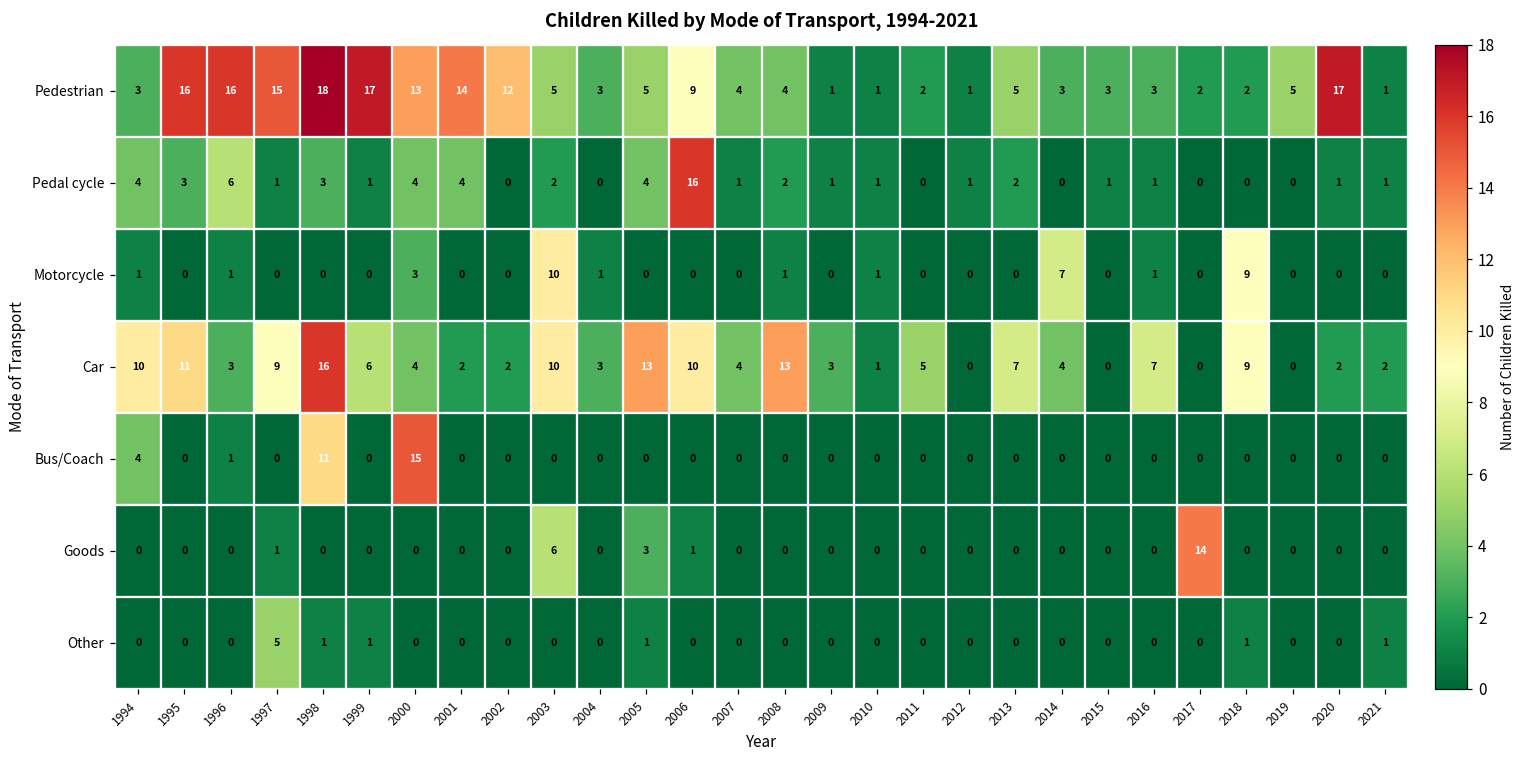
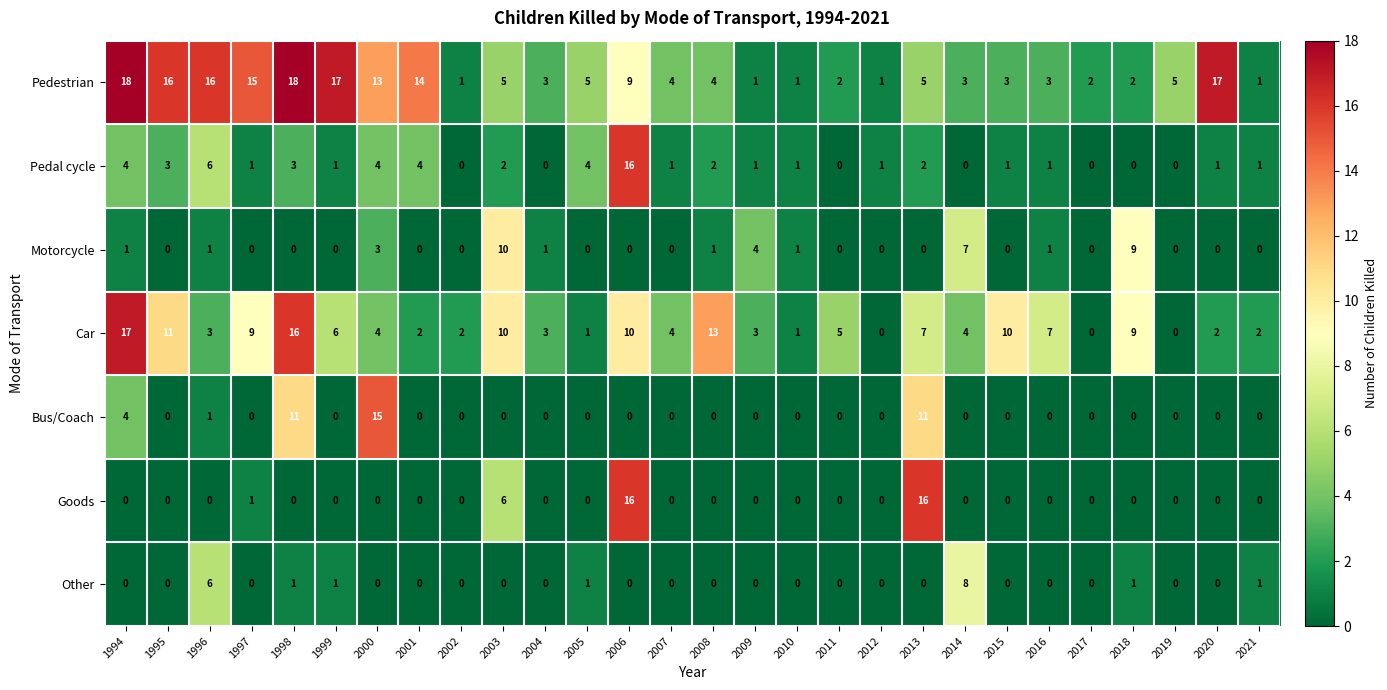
  {
    "Pedestrian": {
-     "1994": 3,
+     "1994": 18,
      "1995": 16,
      "1996": 16,
      "1997": 15,
      "1998": 18,
      "1999": 17,
      "2000": 13,
      "2001": 14,
-     "2002": 12,
+     "2002": 1,
      "2003": 5,
      "2004": 3,
      "2005": 5,
      "2006": 9,
      "2007": 4,
      "2008": 4,
      "2009": 1,
      "2010": 1,
      "2011": 2,
      "2012": 1,
      "2013": 5,
      "2014": 3,
      "2015": 3,
      "2016": 3,
      "2017": 2,
      "2018": 2,
      "2019": 5,
      "2020": 17,
      "2021": 1
    },
    "Pedal cycle": {
      "1994": 4,
      "1995": 3,
      "1996": 6,
      "1997": 1,
      "1998": 3,
      "1999": 1,
      "2000": 4,
      "2001": 4,
      "2002": 0,
      "2003": 2,
      "2004": 0,
      "2005": 4,
      "2006": 16,
      "2007": 1,
      "2008": 2,
      "2009": 1,
      "2010": 1,
      "2011": 0,
      "2012": 1,
      "2013": 2,
      "2014": 0,
      "2015": 1,
      "2016": 1,
      "2017": 0,
      "2018": 0,
      "2019": 0,
      "2020": 1,
      "2021": 1
    },
    "Motorcycle": {
      "1994": 1,
      "1995": 0,
      "1996": 1,
      "1997": 0,
      "1998": 0,
      "1999": 0,
      "2000": 3,
      "2001": 0,
      "2002": 0,
      "2003": 10,
      "2004": 1,
      "2005": 0,
      "2006": 0,
      "2007": 0,
      "2008": 1,
-     "2009": 0,
+     "2009": 4,
      "2010": 1,
      "2011": 0,
      "2012": 0,
      "2013": 0,
      "2014": 7,
      "2015": 0,
      "2016": 1,
      "2017": 0,
      "2018": 9,
      "2019": 0,
      "2020": 0,
      "2021": 0
    },
    "Car": {
-     "1994": 10,
+     "1994": 17,
      "1995": 11,
      "1996": 3,
      "1997": 9,
      "1998": 16,
      "1999": 6,
      "2000": 4,
      "2001": 2,
      "2002": 2,
      "2003": 10,
      "2004": 3,
-     "2005": 13,
+     "2005": 1,
      "2006": 10,
      "2007": 4,
      "2008": 13,
      "2009": 3,
      "2010": 1,
      "2011": 5,
      "2012": 0,
      "2013": 7,
      "2014": 4,
-     "2015": 0,
+     "2015": 10,
      "2016": 7,
      "2017": 0,
      "2018": 9,
      "2019": 0,
      "2020": 2,
      "2021": 2
    },
    "Bus/Coach": {
      "1994": 4,
      "1995": 0,
      "1996": 1,
      "1997": 0,
      "1998": 11,
      "1999": 0,
      "2000": 15,
      "2001": 0,
      "2002": 0,
      "2003": 0,
      "2004": 0,
      "2005": 0,
      "2006": 0,
      "2007": 0,
      "2008": 0,
      "2009": 0,
      "2010": 0,
      "2011": 0,
      "2012": 0,
-     "2013": 0,
+     "2013": 11,
      "2014": 0,
      "2015": 0,
      "2016": 0,
      "2017": 0,
      "2018": 0,
      "2019": 0,
      "2020": 0,
      "2021": 0
    },
    "Goods": {
      "1994": 0,
      "1995": 0,
      "1996": 0,
      "1997": 1,
      "1998": 0,
      "1999": 0,
      "2000": 0,
      "2001": 0,
      "2002": 0,
      "2003": 6,
      "2004": 0,
-     "2005": 3,
-     "2006": 1,
+     "2005": 0,
+     "2006": 16,
      "2007": 0,
      "2008": 0,
      "2009": 0,
      "2010": 0,
      "2011": 0,
      "2012": 0,
-     "2013": 0,
+     "2013": 16,
      "2014": 0,
      "2015": 0,
      "2016": 0,
-     "2017": 14,
+     "2017": 0,
      "2018": 0,
      "2019": 0,
      "2020": 0,
      "2021": 0
    },
    "Other": {
      "1994": 0,
      "1995": 0,
-     "1996": 0,
-     "1997": 5,
+     "1996": 6,
+     "1997": 0,
      "1998": 1,
      "1999": 1,
      "2000": 0,
      "2001": 0,
      "2002": 0,
      "2003": 0,
      "2004": 0,
      "2005": 1,
      "2006": 0,
      "2007": 0,
      "2008": 0,
      "2009": 0,
      "2010": 0,
      "2011": 0,
      "2012": 0,
      "2013": 0,
-     "2014": 0,
+     "2014": 8,
      "2015": 0,
      "2016": 0,
      "2017": 0,
      "2018": 1,
      "2019": 0,
      "2020": 0,
      "2021": 1
    }
  }
